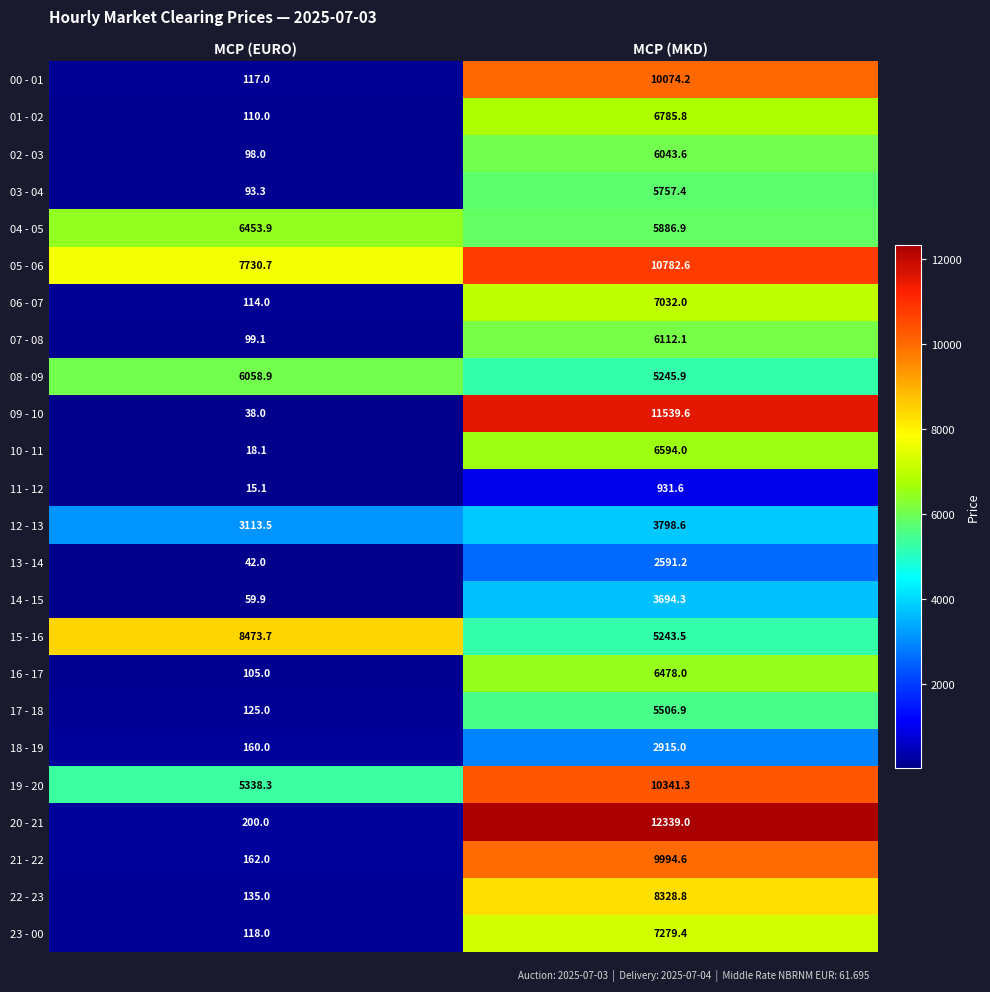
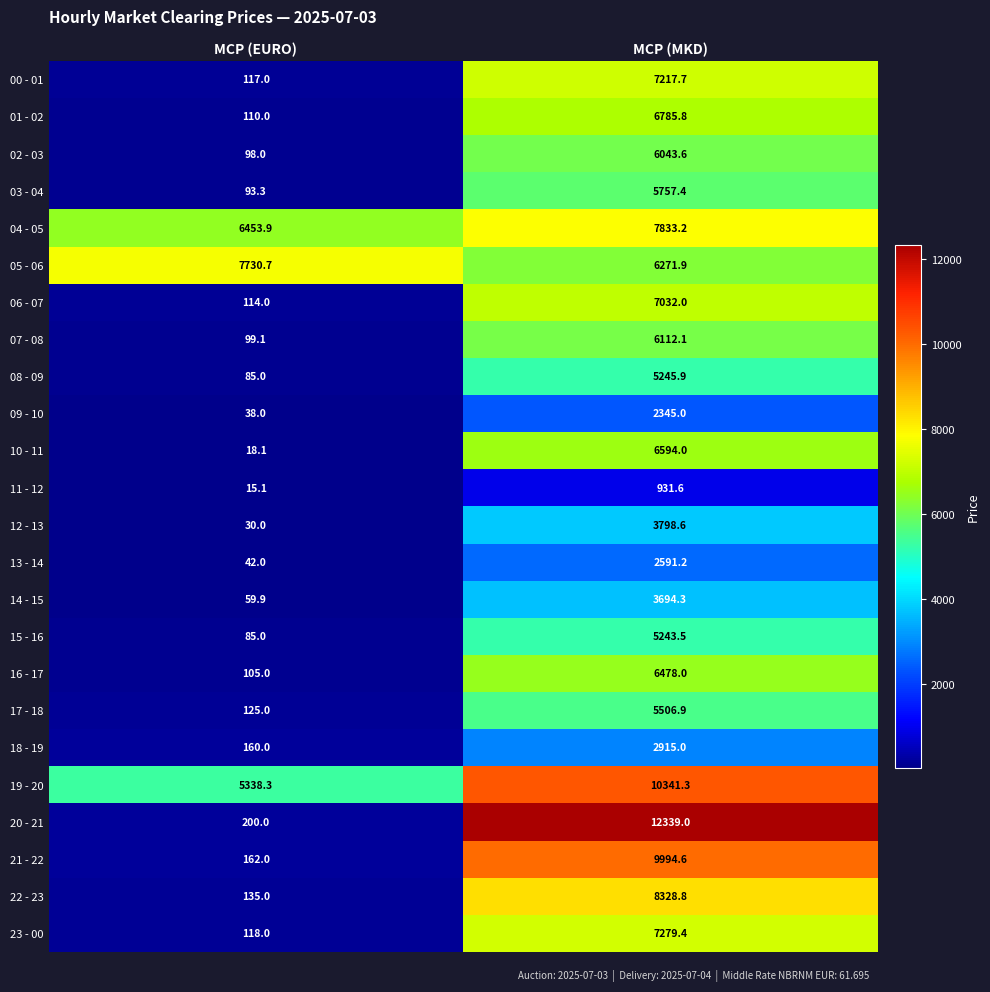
  {
    "00 - 01": {
      "MCP (EURO)": 117.0,
-     "MCP (MKD)": 10074.2
+     "MCP (MKD)": 7217.7
    },
    "01 - 02": {
      "MCP (EURO)": 110.0,
      "MCP (MKD)": 6785.8
    },
    "02 - 03": {
      "MCP (EURO)": 98.0,
      "MCP (MKD)": 6043.6
    },
    "03 - 04": {
      "MCP (EURO)": 93.3,
      "MCP (MKD)": 5757.4
    },
    "04 - 05": {
      "MCP (EURO)": 6453.9,
-     "MCP (MKD)": 5886.9
+     "MCP (MKD)": 7833.2
    },
    "05 - 06": {
      "MCP (EURO)": 7730.7,
-     "MCP (MKD)": 10782.6
+     "MCP (MKD)": 6271.9
    },
    "06 - 07": {
      "MCP (EURO)": 114.0,
      "MCP (MKD)": 7032.0
    },
    "07 - 08": {
      "MCP (EURO)": 99.1,
      "MCP (MKD)": 6112.1
    },
    "08 - 09": {
-     "MCP (EURO)": 6058.9,
+     "MCP (EURO)": 85.0,
      "MCP (MKD)": 5245.9
    },
    "09 - 10": {
      "MCP (EURO)": 38.0,
-     "MCP (MKD)": 11539.6
+     "MCP (MKD)": 2345.0
    },
    "10 - 11": {
      "MCP (EURO)": 18.1,
      "MCP (MKD)": 6594.0
    },
    "11 - 12": {
      "MCP (EURO)": 15.1,
      "MCP (MKD)": 931.6
    },
    "12 - 13": {
-     "MCP (EURO)": 3113.5,
+     "MCP (EURO)": 30.0,
      "MCP (MKD)": 3798.6
    },
    "13 - 14": {
      "MCP (EURO)": 42.0,
      "MCP (MKD)": 2591.2
    },
    "14 - 15": {
      "MCP (EURO)": 59.9,
      "MCP (MKD)": 3694.3
    },
    "15 - 16": {
-     "MCP (EURO)": 8473.7,
+     "MCP (EURO)": 85.0,
      "MCP (MKD)": 5243.5
    },
    "16 - 17": {
      "MCP (EURO)": 105.0,
      "MCP (MKD)": 6478.0
    },
    "17 - 18": {
      "MCP (EURO)": 125.0,
      "MCP (MKD)": 5506.9
    },
    "18 - 19": {
      "MCP (EURO)": 160.0,
      "MCP (MKD)": 2915.0
    },
    "19 - 20": {
      "MCP (EURO)": 5338.3,
      "MCP (MKD)": 10341.3
    },
    "20 - 21": {
      "MCP (EURO)": 200.0,
      "MCP (MKD)": 12339.0
    },
    "21 - 22": {
      "MCP (EURO)": 162.0,
      "MCP (MKD)": 9994.6
    },
    "22 - 23": {
      "MCP (EURO)": 135.0,
      "MCP (MKD)": 8328.8
    },
    "23 - 00": {
      "MCP (EURO)": 118.0,
      "MCP (MKD)": 7279.4
    }
  }
